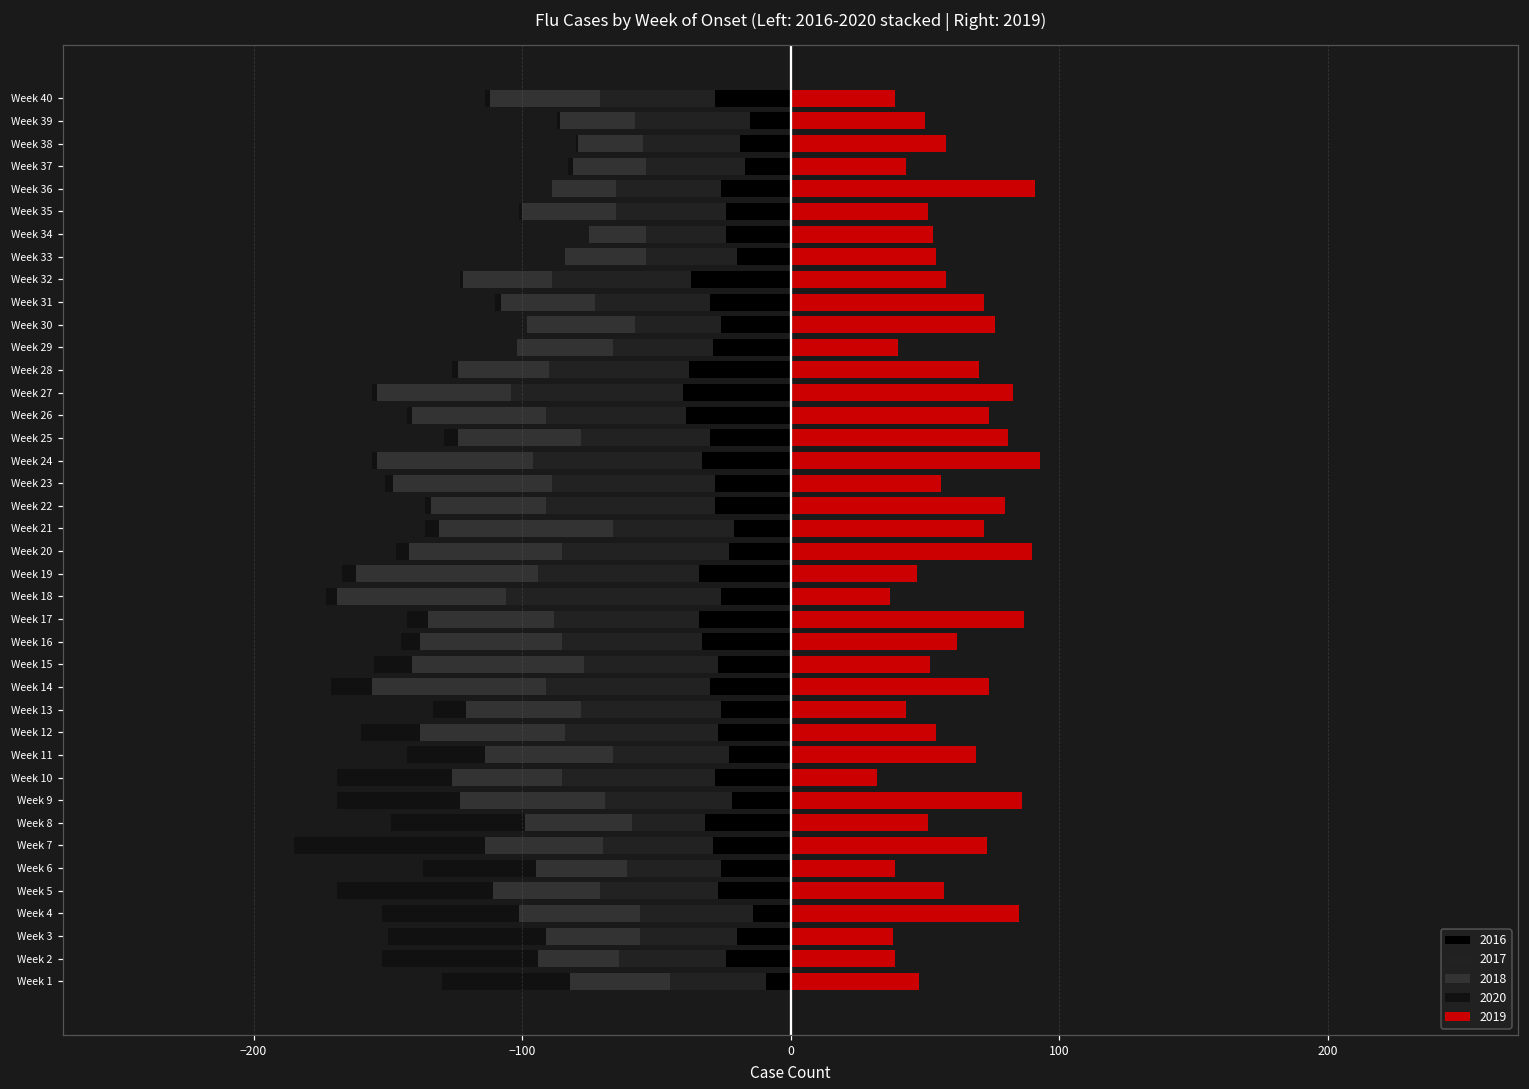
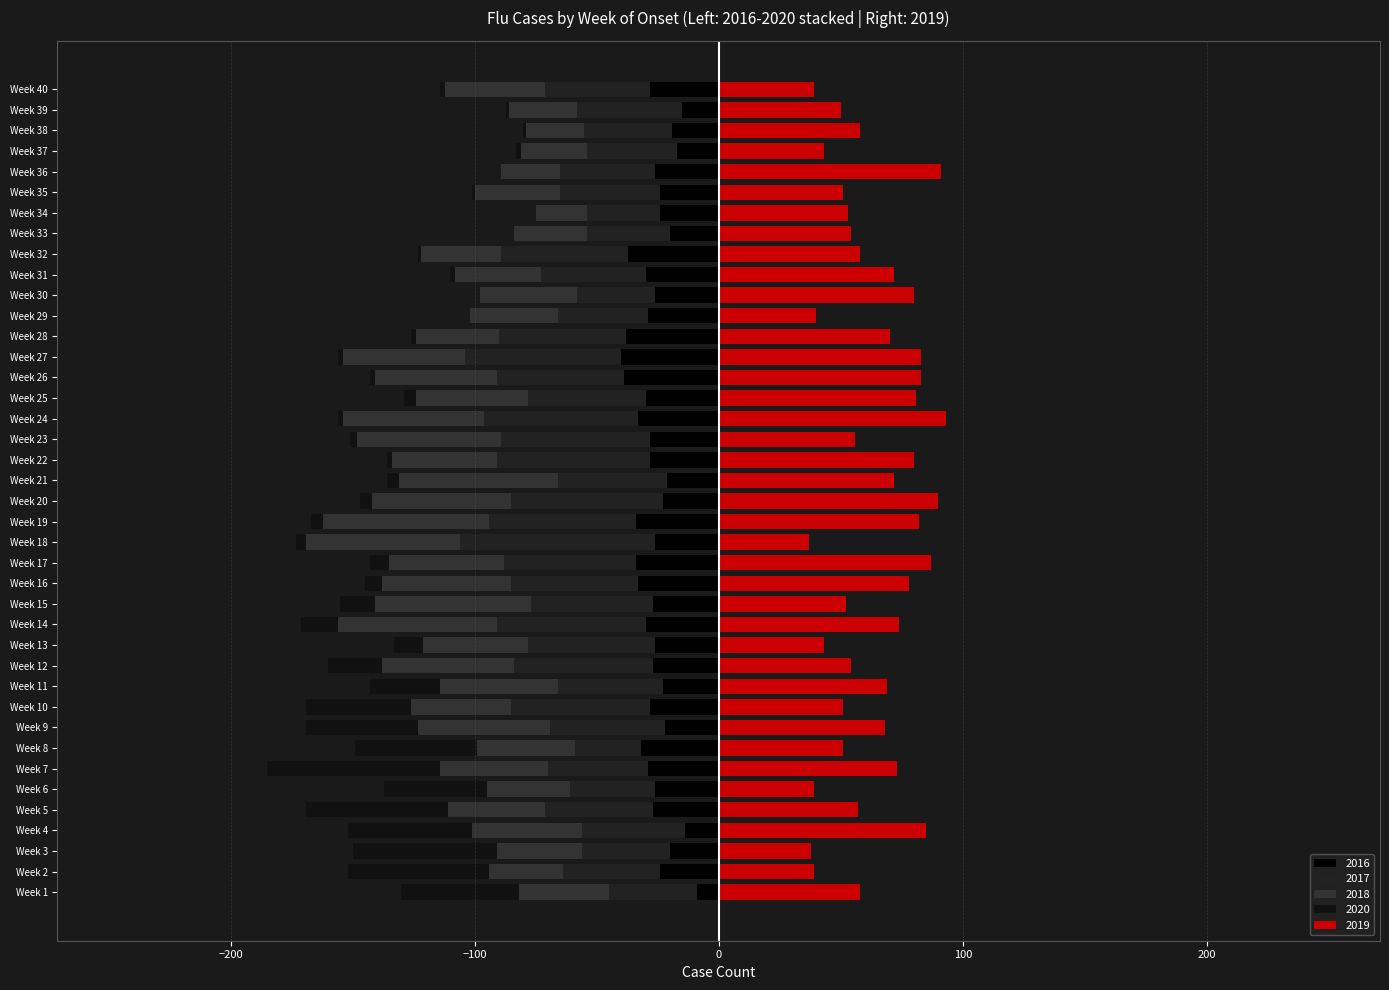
  {
    "2019": {
      "Week 40": 39,
      "Week 39": 50,
      "Week 38": 58,
      "Week 37": 43,
      "Week 36": 91,
      "Week 35": 51,
      "Week 34": 53,
      "Week 33": 54,
      "Week 32": 58,
      "Week 31": 72,
-     "Week 30": 76,
+     "Week 30": 80,
      "Week 29": 40,
      "Week 28": 70,
      "Week 27": 83,
-     "Week 26": 74,
+     "Week 26": 83,
      "Week 25": 81,
      "Week 24": 93,
      "Week 23": 56,
      "Week 22": 80,
      "Week 21": 72,
      "Week 20": 90,
-     "Week 19": 47,
+     "Week 19": 82,
      "Week 18": 37,
      "Week 17": 87,
-     "Week 16": 62,
+     "Week 16": 78,
      "Week 15": 52,
      "Week 14": 74,
      "Week 13": 43,
      "Week 12": 54,
      "Week 11": 69,
-     "Week 10": 32,
-     "Week 9": 86,
+     "Week 10": 51,
+     "Week 9": 68,
      "Week 8": 51,
      "Week 7": 73,
      "Week 6": 39,
      "Week 5": 57,
      "Week 4": 85,
      "Week 3": 38,
      "Week 2": 39,
-     "Week 1": 48
+     "Week 1": 58
    }
  }
